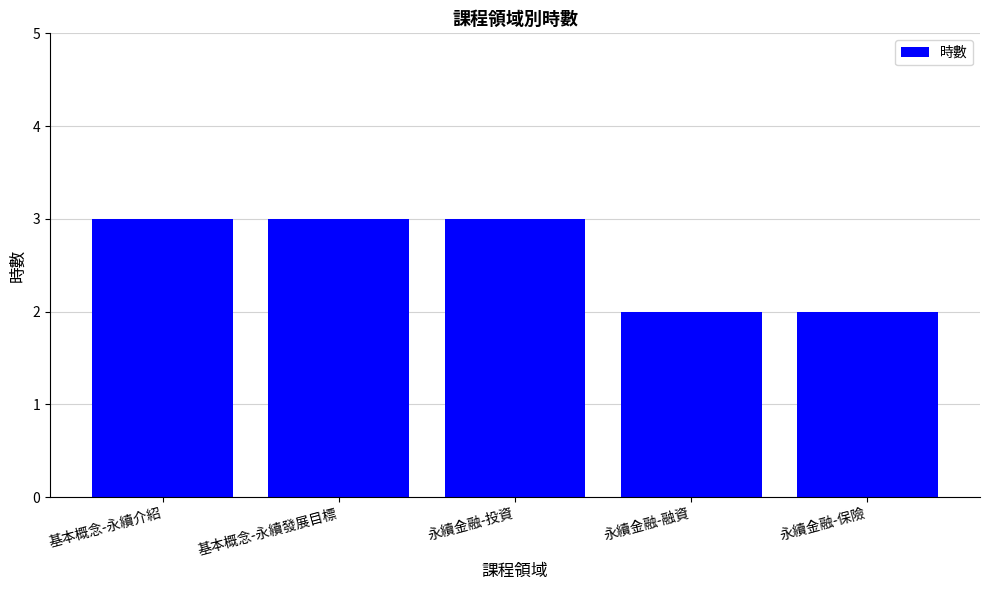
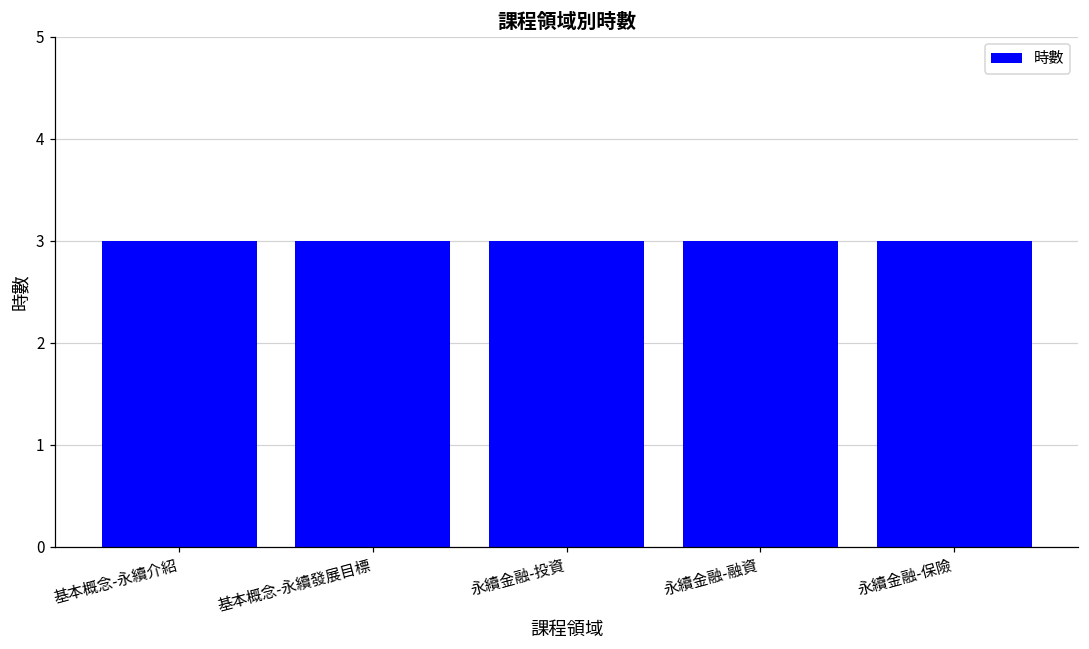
  {
    "基本概念-永續介紹": 3,
    "基本概念-永續發展目標": 3,
    "永續金融-投資": 3,
-   "永續金融-融資": 2,
-   "永續金融-保險": 2
+   "永續金融-融資": 3,
+   "永續金融-保險": 3
  }
